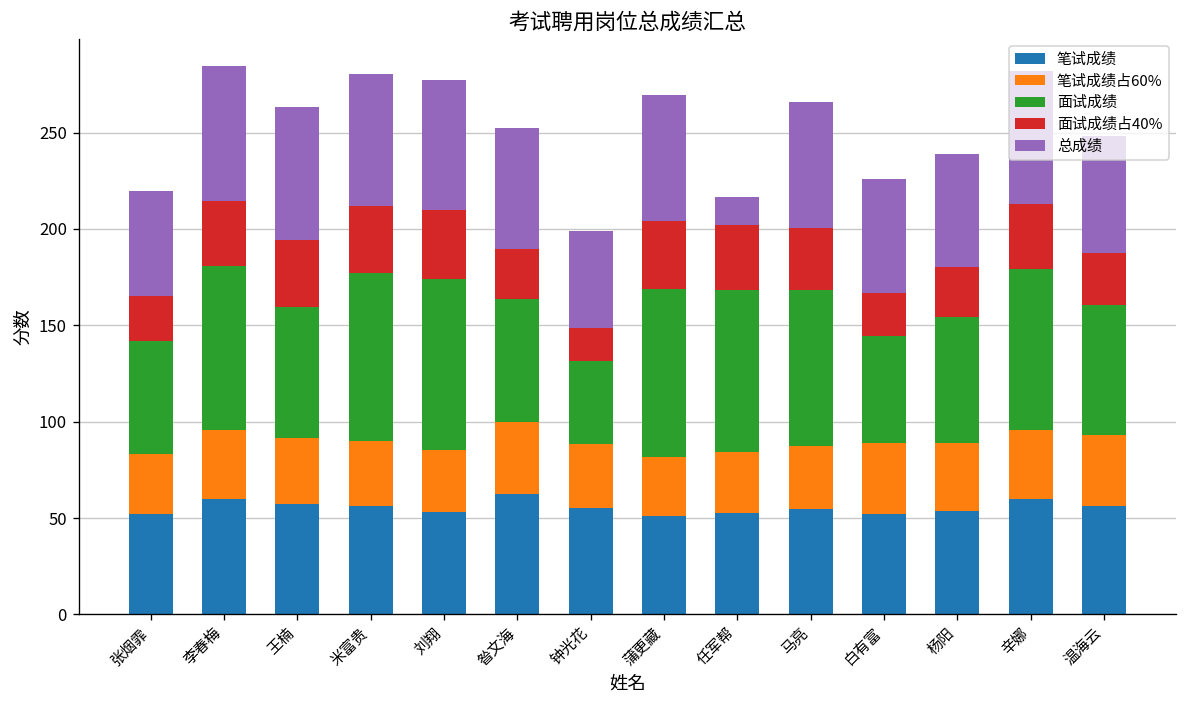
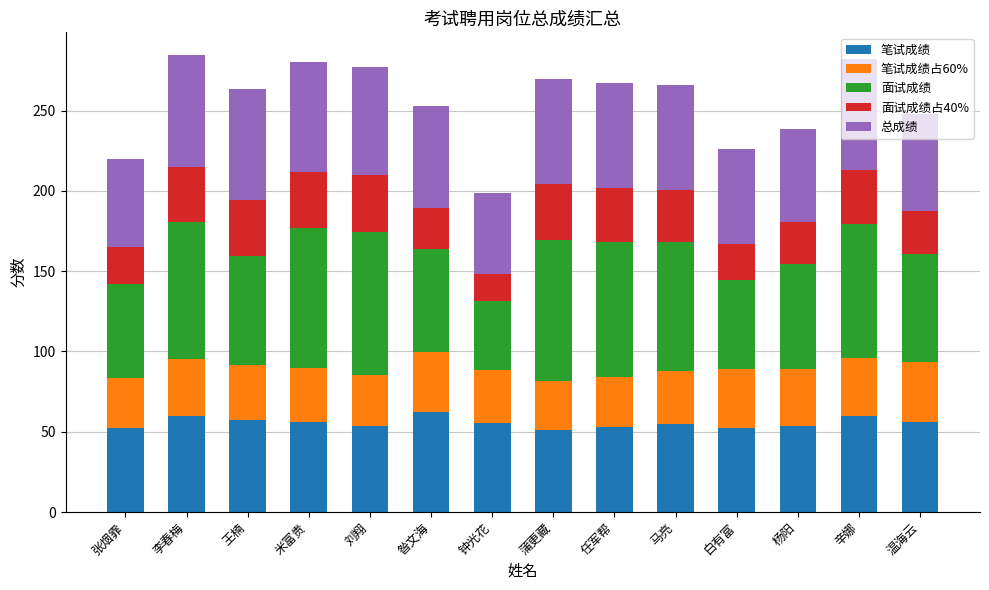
  {
    "笔试成绩": {
      "张烟霏": 52,
      "李春梅": 60,
      "王楠": 57,
      "米富贵": 56,
      "刘翔": 53,
      "昝文海": 62,
      "钟光花": 55,
      "蒲更藏": 51,
      "任军帮": 53,
      "马亮": 55,
      "白有富": 52,
      "杨阳": 54,
      "辛娜": 60,
      "温海云": 56
    },
    "笔试成绩占60%": {
      "张烟霏": 31,
      "李春梅": 36,
      "王楠": 34,
      "米富贵": 34,
      "刘翔": 32,
      "昝文海": 37,
      "钟光花": 33,
      "蒲更藏": 31,
      "任军帮": 32,
      "马亮": 33,
      "白有富": 37,
      "杨阳": 35,
      "辛娜": 36,
      "温海云": 37
    },
    "面试成绩": {
      "张烟霏": 58,
      "李春梅": 85,
      "王楠": 68,
      "米富贵": 87,
      "刘翔": 89,
      "昝文海": 64,
      "钟光花": 43,
      "蒲更藏": 87,
      "任军帮": 84,
      "马亮": 81,
      "白有富": 56,
      "杨阳": 65,
      "辛娜": 84,
      "温海云": 67
    },
    "面试成绩占40%": {
      "张烟霏": 23,
      "李春梅": 34,
      "王楠": 35,
      "米富贵": 35,
      "刘翔": 36,
      "昝文海": 26,
      "钟光花": 17,
      "蒲更藏": 35,
      "任军帮": 34,
      "马亮": 32,
      "白有富": 22,
      "杨阳": 26,
      "辛娜": 33,
      "温海云": 27
    },
    "总成绩": {
      "张烟霏": 55,
      "李春梅": 70,
      "王楠": 69,
      "米富贵": 69,
      "刘翔": 68,
      "昝文海": 63,
      "钟光花": 50,
      "蒲更藏": 66,
-     "任军帮": 15,
+     "任军帮": 65,
      "马亮": 65,
      "白有富": 59,
      "杨阳": 58
    }
  }
